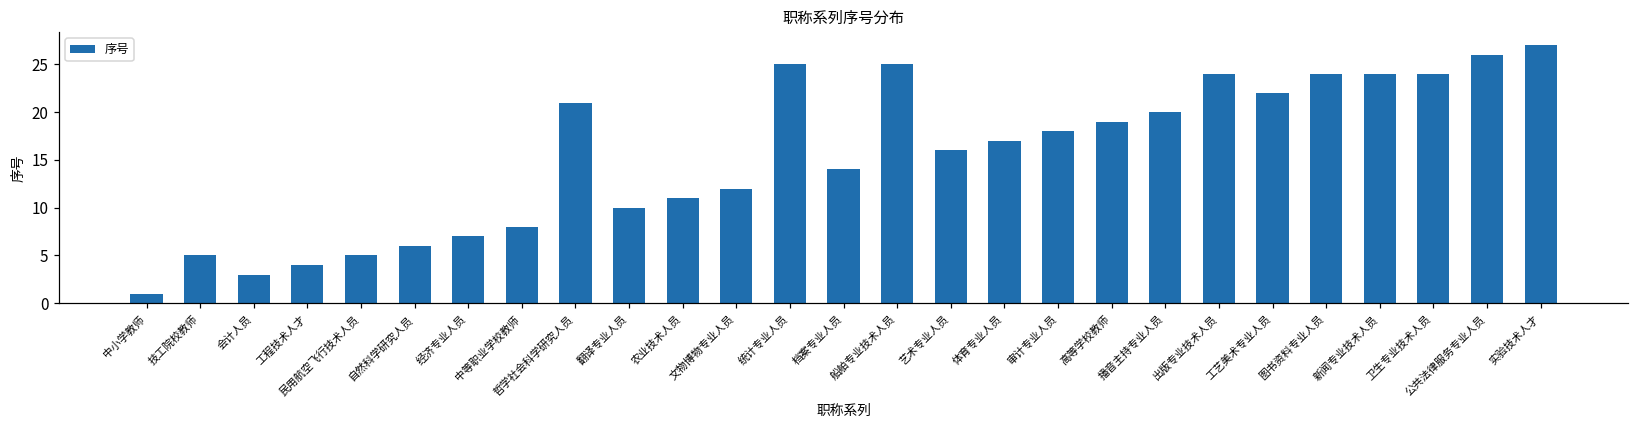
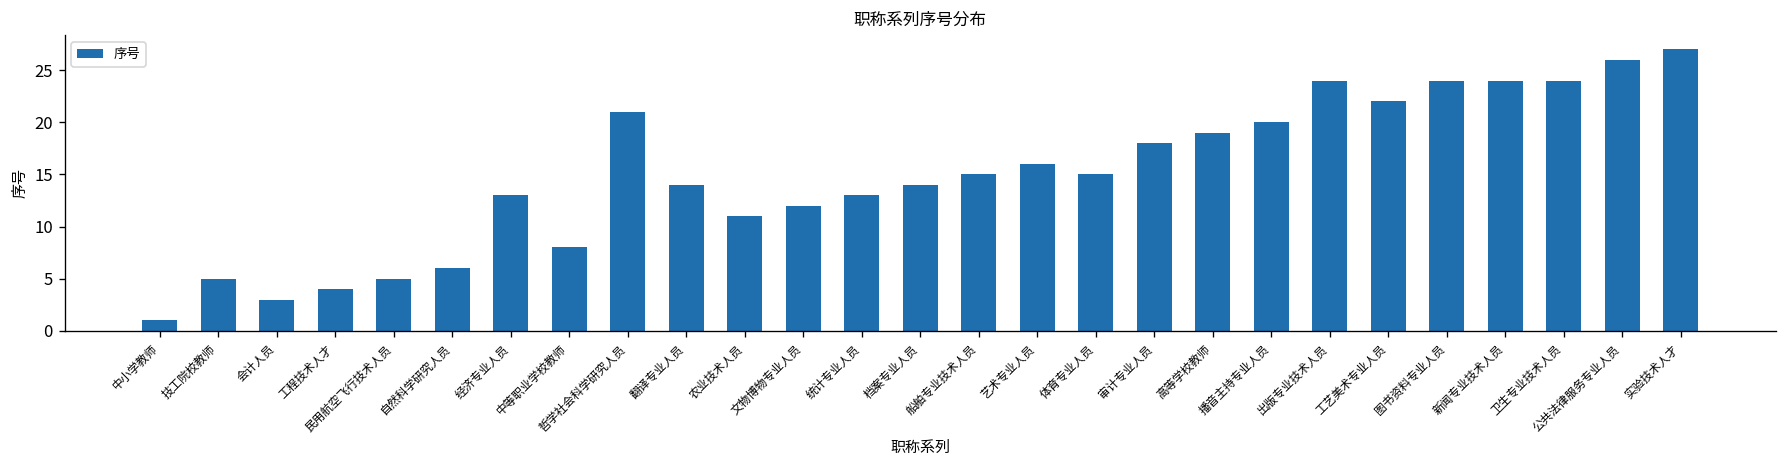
  {
    "中小学教师": 1,
    "技工院校教师": 5,
    "会计人员": 3,
    "工程技术人才": 4,
    "民用航空飞行技术人员": 5,
    "自然科学研究人员": 6,
-   "经济专业人员": 7,
+   "经济专业人员": 13,
    "中等职业学校教师": 8,
    "哲学社会科学研究人员": 21,
-   "翻译专业人员": 10,
+   "翻译专业人员": 14,
    "农业技术人员": 11,
    "文物博物专业人员": 12,
-   "统计专业人员": 25,
+   "统计专业人员": 13,
    "档案专业人员": 14,
-   "船舶专业技术人员": 25,
+   "船舶专业技术人员": 15,
    "艺术专业人员": 16,
-   "体育专业人员": 17,
+   "体育专业人员": 15,
    "审计专业人员": 18,
    "高等学校教师": 19,
    "播音主持专业人员": 20,
    "出版专业技术人员": 24,
    "工艺美术专业人员": 22,
    "图书资料专业人员": 24,
    "新闻专业技术人员": 24,
    "卫生专业技术人员": 24,
    "公共法律服务专业人员": 26,
    "实验技术人才": 27
  }
